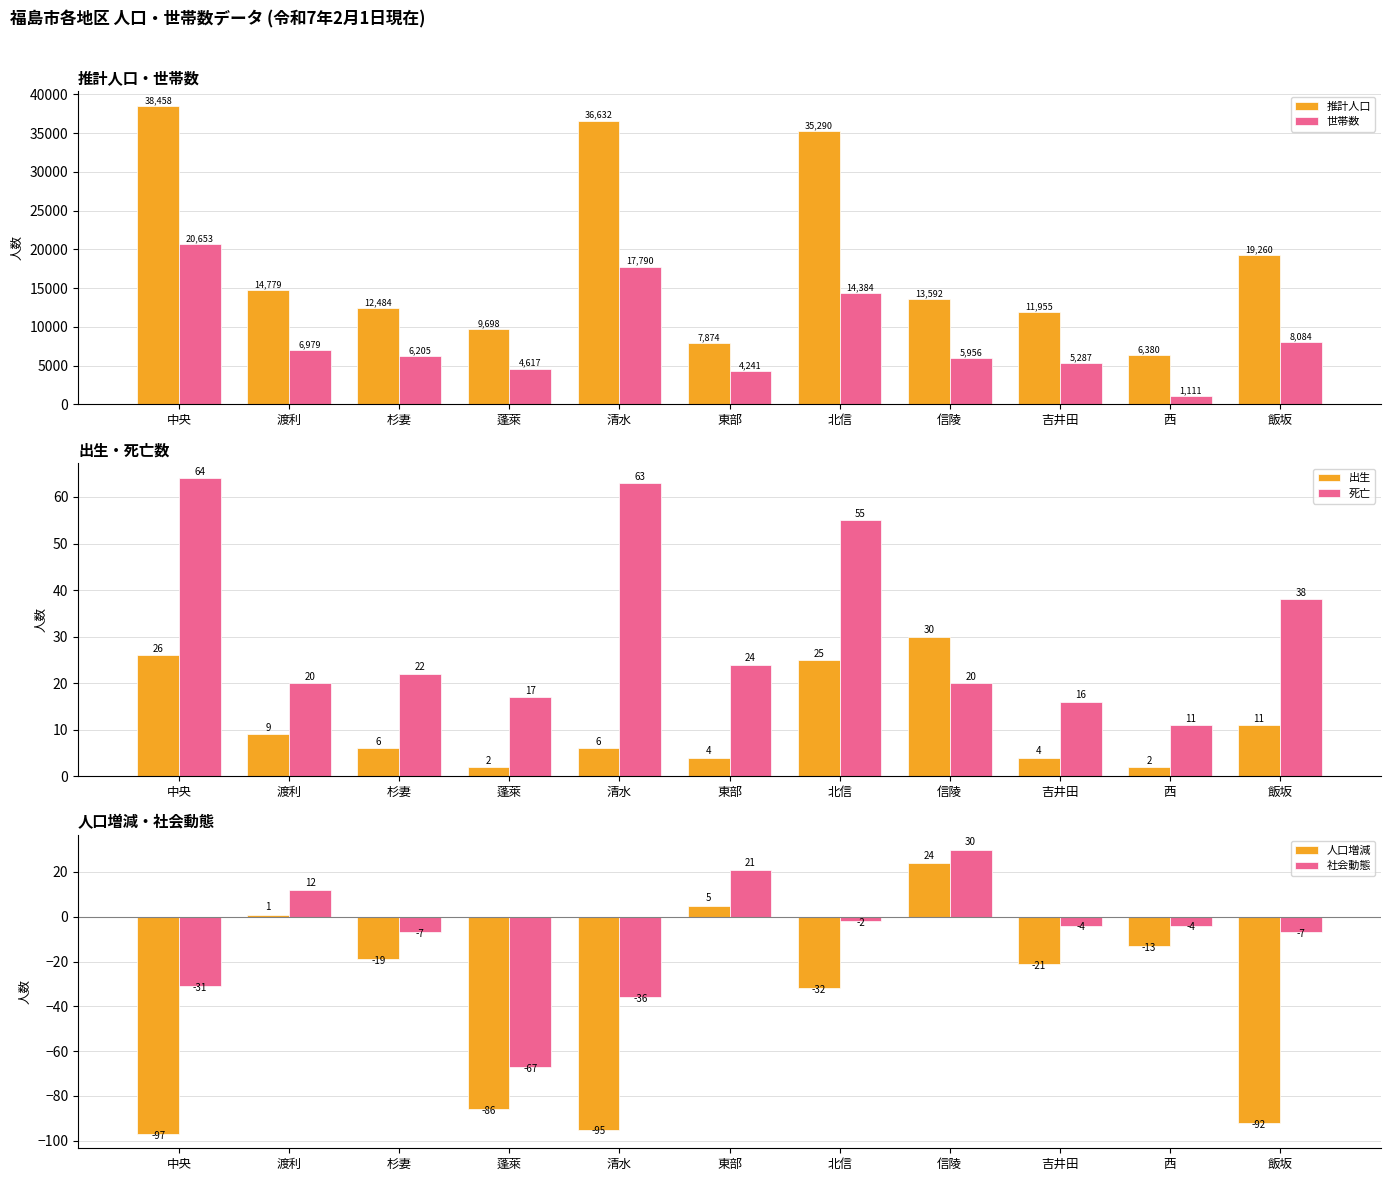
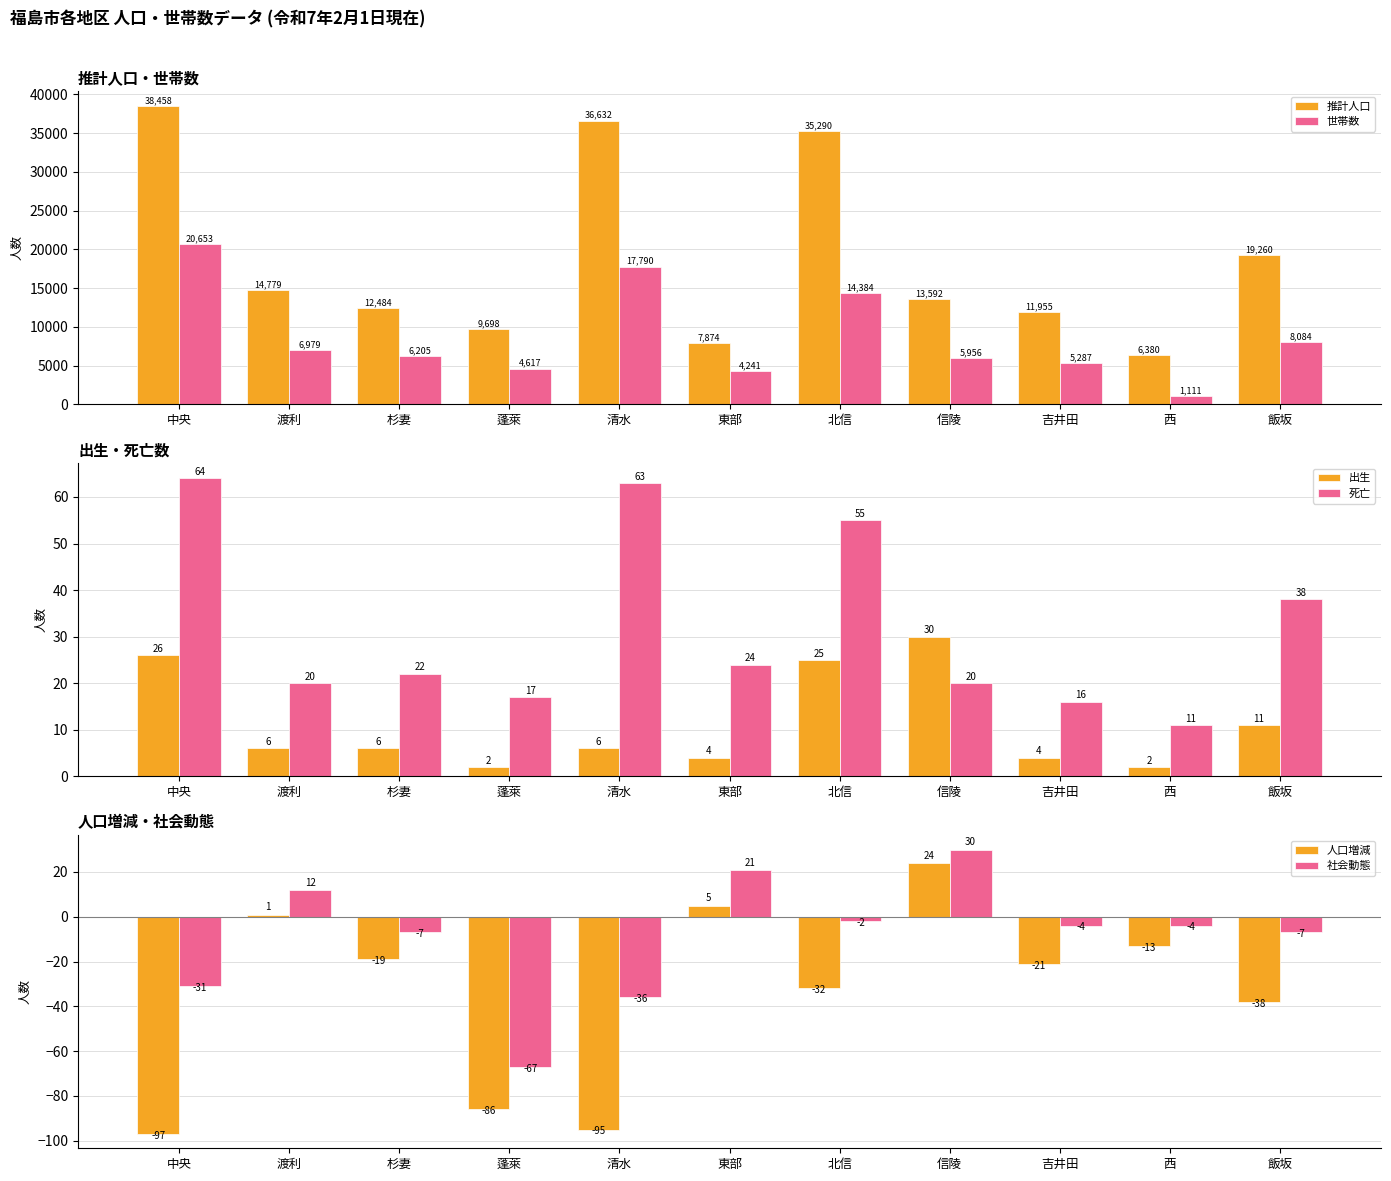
  {
    "推計人口・世帯数": {
      "推計人口": {
        "中央": "38,458",
        "渡利": "14,779",
        "杉妻": "12,484",
        "蓬萊": "9,698",
        "清水": "36,632",
        "東部": "7,874",
        "北信": "35,290",
        "信陵": "13,592",
        "吉井田": "11,955",
        "西": "6,380",
        "飯坂": "19,260"
      },
      "世帯数": {
        "中央": "20,653",
        "渡利": "6,979",
        "杉妻": "6,205",
        "蓬萊": "4,617",
        "清水": "17,790",
        "東部": "4,241",
        "北信": "14,384",
        "信陵": "5,956",
        "吉井田": "5,287",
        "西": "1,111",
        "飯坂": "8,084"
      }
    },
    "出生・死亡数": {
      "出生": {
        "中央": "26",
-       "渡利": "9",
+       "渡利": "6",
        "杉妻": "6",
        "蓬萊": "2",
        "清水": "6",
        "東部": "4",
        "北信": "25",
        "信陵": "30",
        "吉井田": "4",
        "西": "2",
        "飯坂": "11"
      },
      "死亡": {
        "中央": "64",
        "渡利": "20",
        "杉妻": "22",
        "蓬萊": "17",
        "清水": "63",
        "東部": "24",
        "北信": "55",
        "信陵": "20",
        "吉井田": "16",
        "西": "11",
        "飯坂": "38"
      }
    },
    "人口増減・社会動態": {
      "人口増減": {
        "中央": "-97",
        "渡利": "1",
        "杉妻": "-19",
        "蓬萊": "-86",
        "清水": "-95",
        "東部": "5",
        "北信": "-32",
        "信陵": "24",
        "吉井田": "-21",
        "西": "-13",
-       "飯坂": "-92"
+       "飯坂": "-38"
      },
      "社会動態": {
        "中央": "-31",
        "渡利": "12",
        "杉妻": "-7",
        "蓬萊": "-67",
        "清水": "-36",
        "東部": "21",
        "北信": "-2",
        "信陵": "30",
        "吉井田": "-4",
        "西": "-4",
        "飯坂": "-7"
      }
    }
  }
